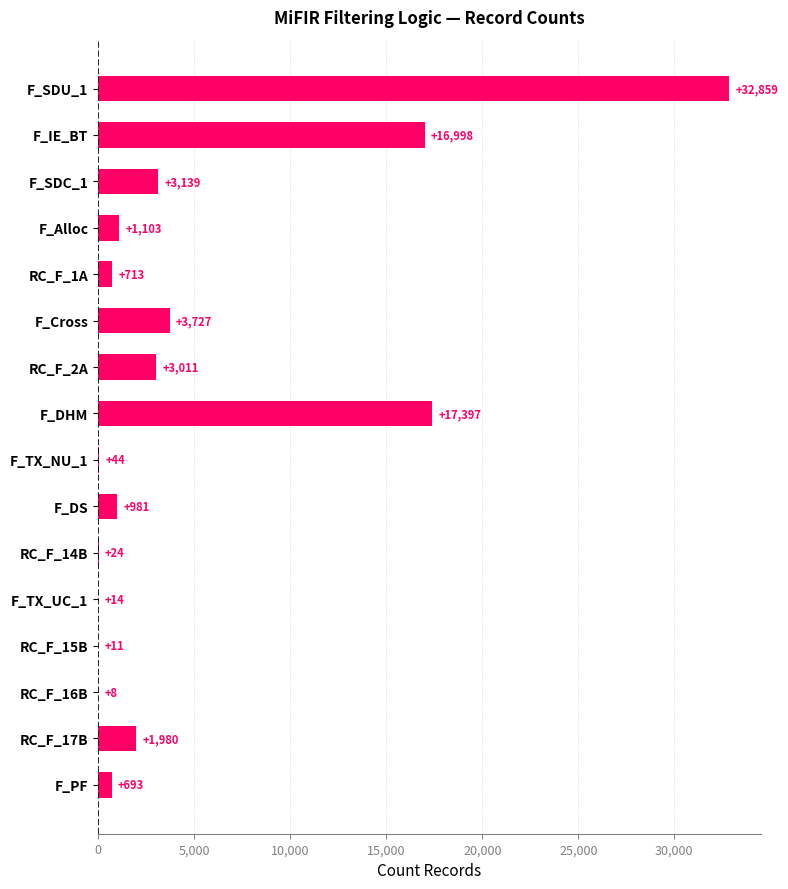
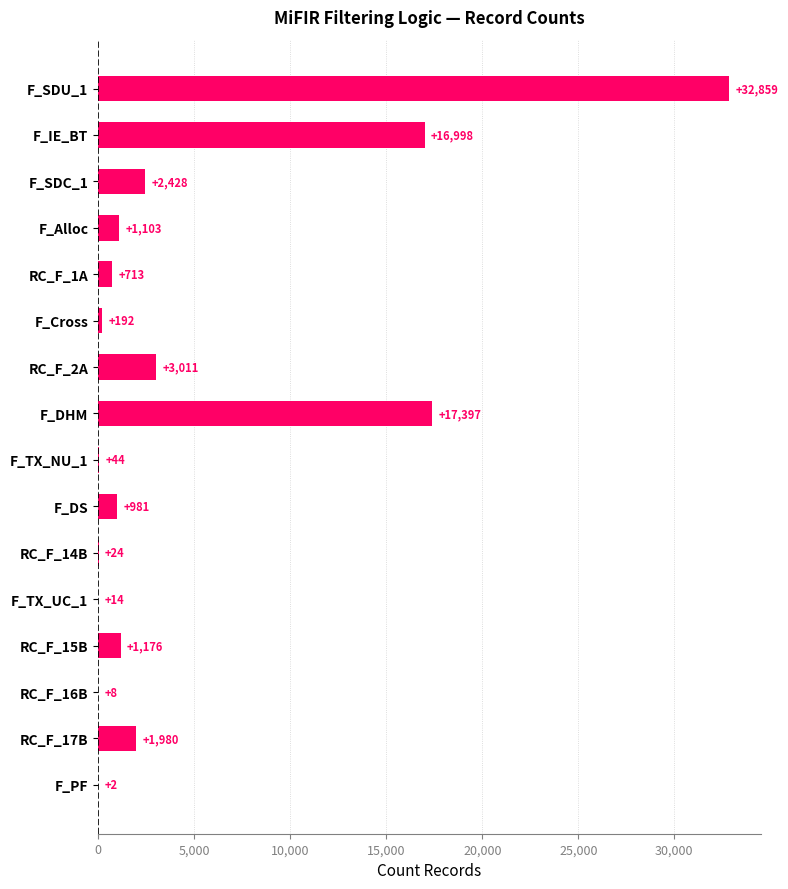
  {
    "F_SDU_1": "+32,859",
    "F_IE_BT": "+16,998",
-   "F_SDC_1": "+3,139",
+   "F_SDC_1": "+2,428",
    "F_Alloc": "+1,103",
    "RC_F_1A": "+713",
-   "F_Cross": "+3,727",
+   "F_Cross": "+192",
    "RC_F_2A": "+3,011",
    "F_DHM": "+17,397",
    "F_TX_NU_1": "+44",
    "F_DS": "+981",
    "RC_F_14B": "+24",
    "F_TX_UC_1": "+14",
-   "RC_F_15B": "+11",
+   "RC_F_15B": "+1,176",
    "RC_F_16B": "+8",
    "RC_F_17B": "+1,980",
-   "F_PF": "+693"
+   "F_PF": "+2"
  }
